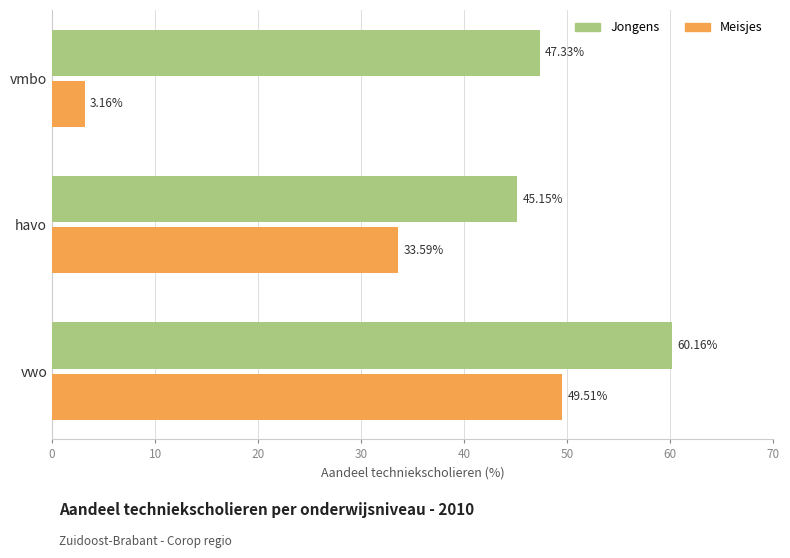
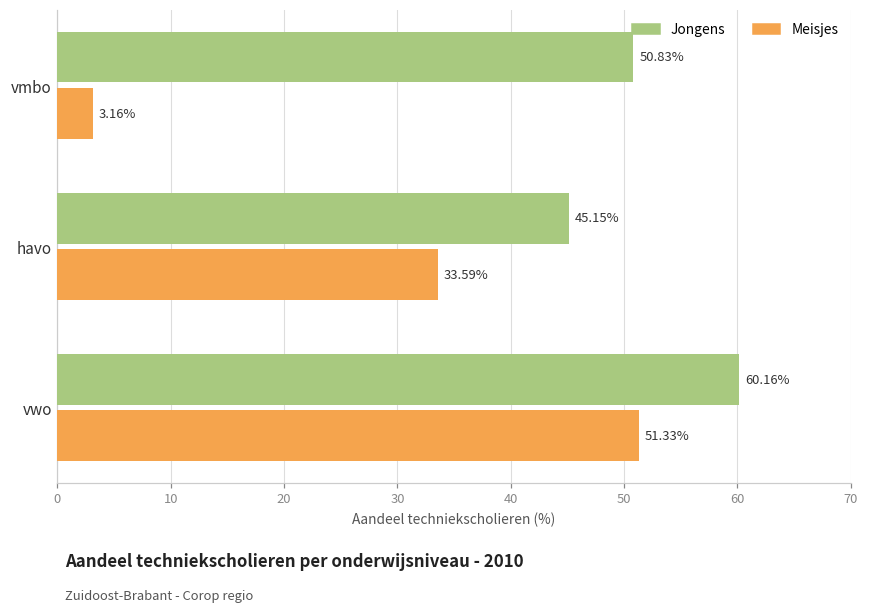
  {
    "Jongens": {
-     "vmbo": "47.33%",
+     "vmbo": "50.83%",
      "havo": "45.15%",
      "vwo": "60.16%"
    },
    "Meisjes": {
      "vmbo": "3.16%",
      "havo": "33.59%",
-     "vwo": "49.51%"
+     "vwo": "51.33%"
    }
  }
